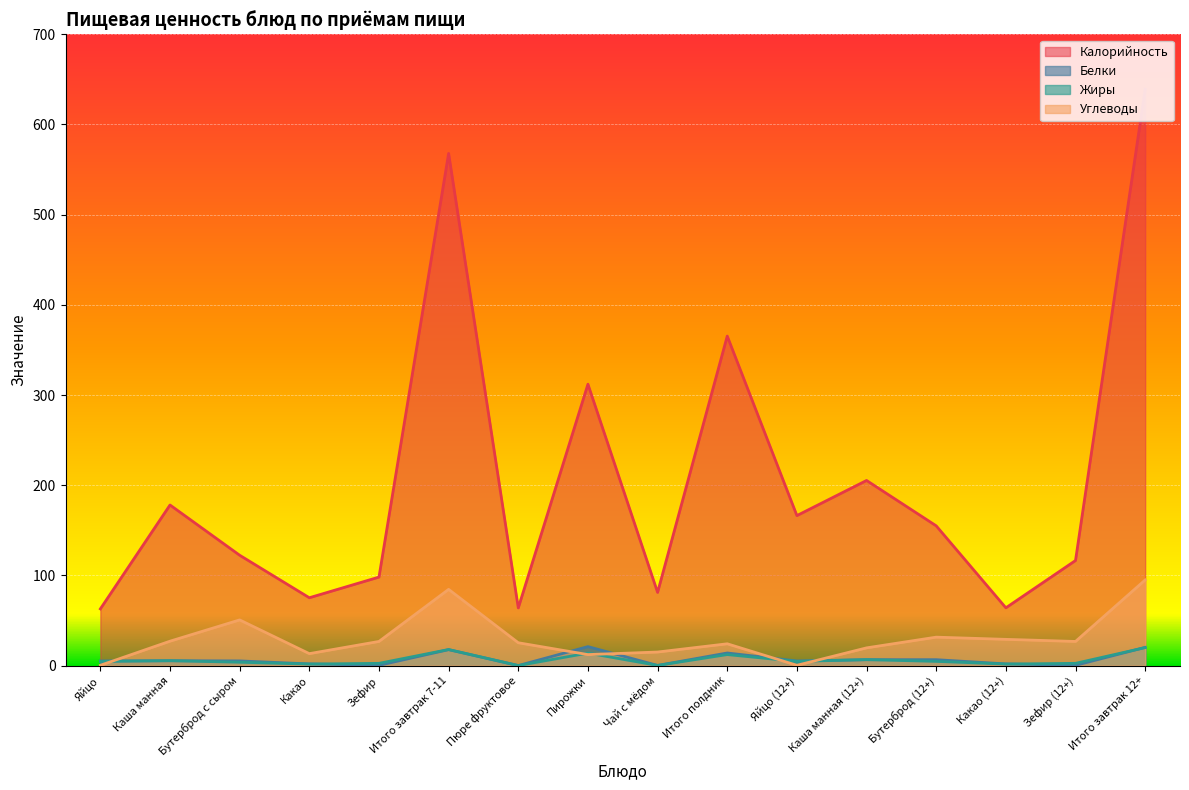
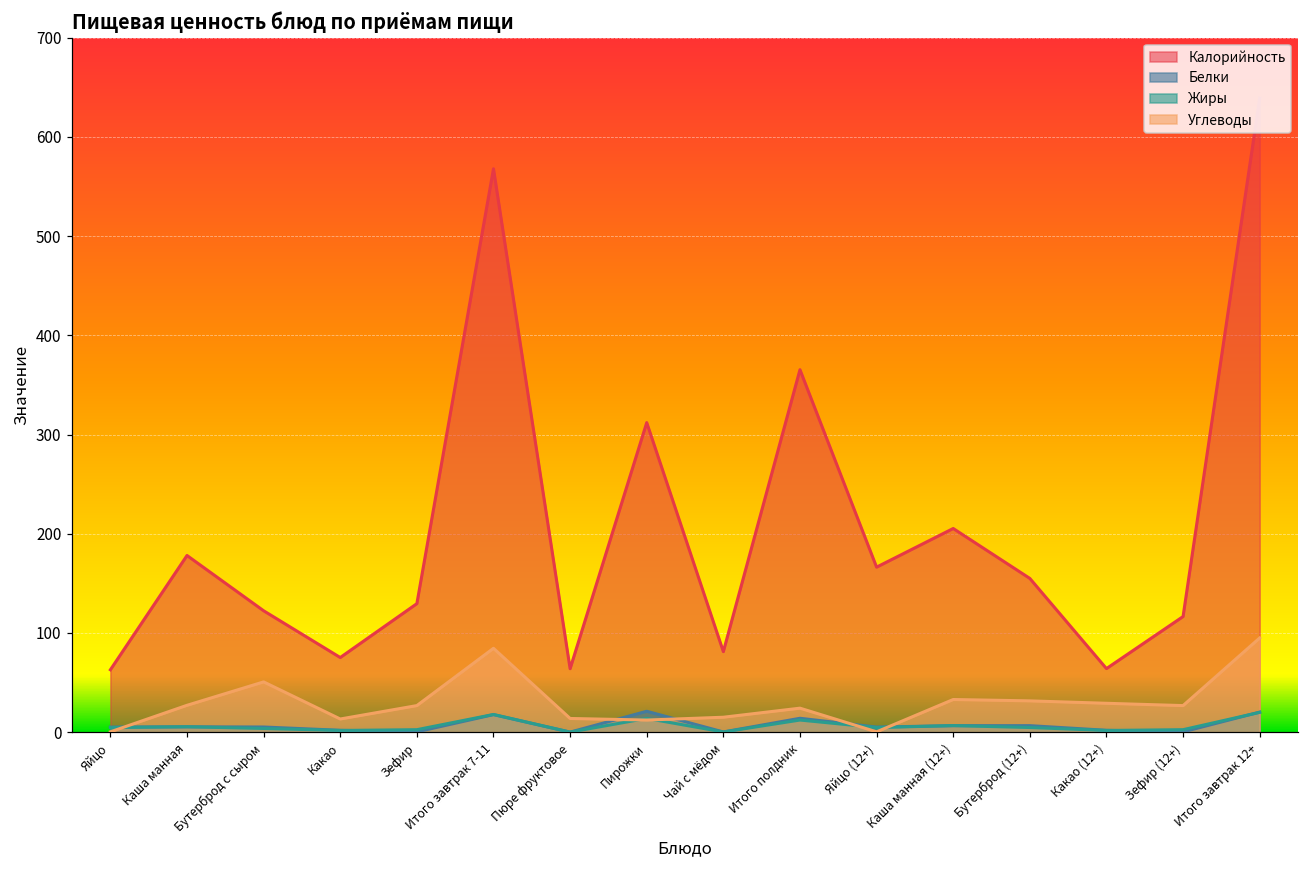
  {
    "Калорийность": {
      "Яйцо": 60,
      "Каша манная": 180,
      "Бутерброд с сыром": 120,
      "Какао": 80,
-     "Зефир": 100,
+     "Зефир": 130,
      "Итого завтрак 7-11": 570,
      "Пюре фруктовое": 60,
      "Пирожки": 310,
      "Чай с мёдом": 80,
      "Итого полдник": 370,
      "Яйцо (12+)": 170,
      "Каша манная (12+)": 210,
      "Бутерброд (12+)": 150,
      "Какао (12+)": 60,
      "Зефир (12+)": 120
    },
    "Углеводы": {
      "Яйцо": 0,
      "Каша манная": 30,
      "Бутерброд с сыром": 50,
      "Какао": 10,
      "Зефир": 30,
      "Итого завтрак 7-11": 80,
-     "Пюре фруктовое": 30,
+     "Пюре фруктовое": 10,
      "Чай с мёдом": 20,
      "Итого полдник": 20,
      "Яйцо (12+)": 0,
-     "Каша манная (12+)": 20,
+     "Каша манная (12+)": 30,
      "Бутерброд (12+)": 30,
      "Какао (12+)": 30,
      "Зефир (12+)": 30,
      "Итого завтрак 12+": 90
    }
  }
